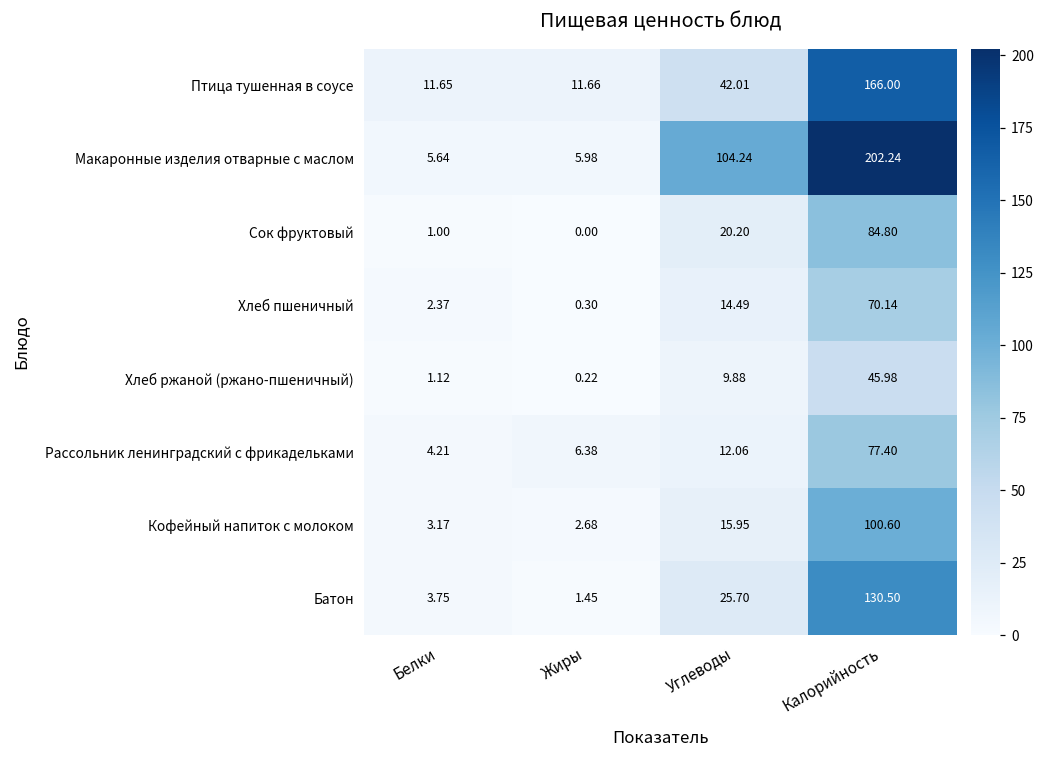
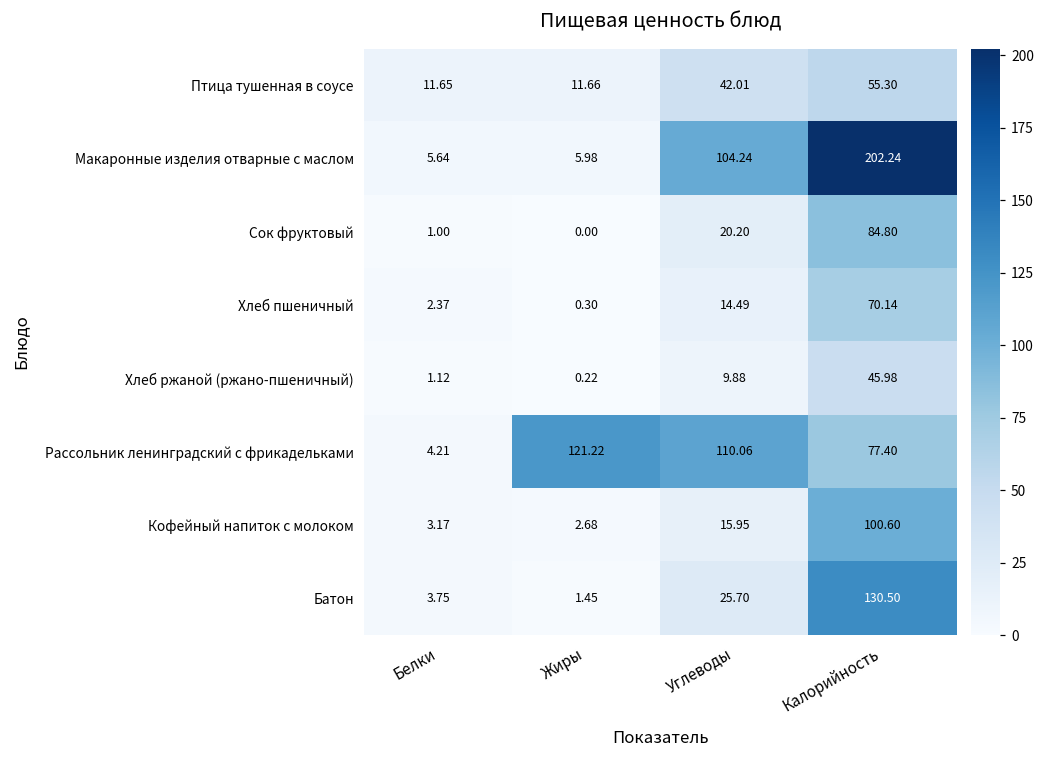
  {
    "Птица тушенная в соусе": {
      "Белки": 11.65,
      "Жиры": 11.66,
      "Углеводы": 42.01,
-     "Калорийность": 166.00
+     "Калорийность": 55.30
    },
    "Макаронные изделия отварные с маслом": {
      "Белки": 5.64,
      "Жиры": 5.98,
      "Углеводы": 104.24,
      "Калорийность": 202.24
    },
    "Сок фруктовый": {
      "Белки": 1.00,
      "Жиры": 0.00,
      "Углеводы": 20.20,
      "Калорийность": 84.80
    },
    "Хлеб пшеничный": {
      "Белки": 2.37,
      "Жиры": 0.30,
      "Углеводы": 14.49,
      "Калорийность": 70.14
    },
    "Хлеб ржаной (ржано-пшеничный)": {
      "Белки": 1.12,
      "Жиры": 0.22,
      "Углеводы": 9.88,
      "Калорийность": 45.98
    },
    "Рассольник ленинградский с фрикадельками": {
      "Белки": 4.21,
-     "Жиры": 6.38,
-     "Углеводы": 12.06,
+     "Жиры": 121.22,
+     "Углеводы": 110.06,
      "Калорийность": 77.40
    },
    "Кофейный напиток с молоком": {
      "Белки": 3.17,
      "Жиры": 2.68,
      "Углеводы": 15.95,
      "Калорийность": 100.60
    },
    "Батон": {
      "Белки": 3.75,
      "Жиры": 1.45,
      "Углеводы": 25.70,
      "Калорийность": 130.50
    }
  }
